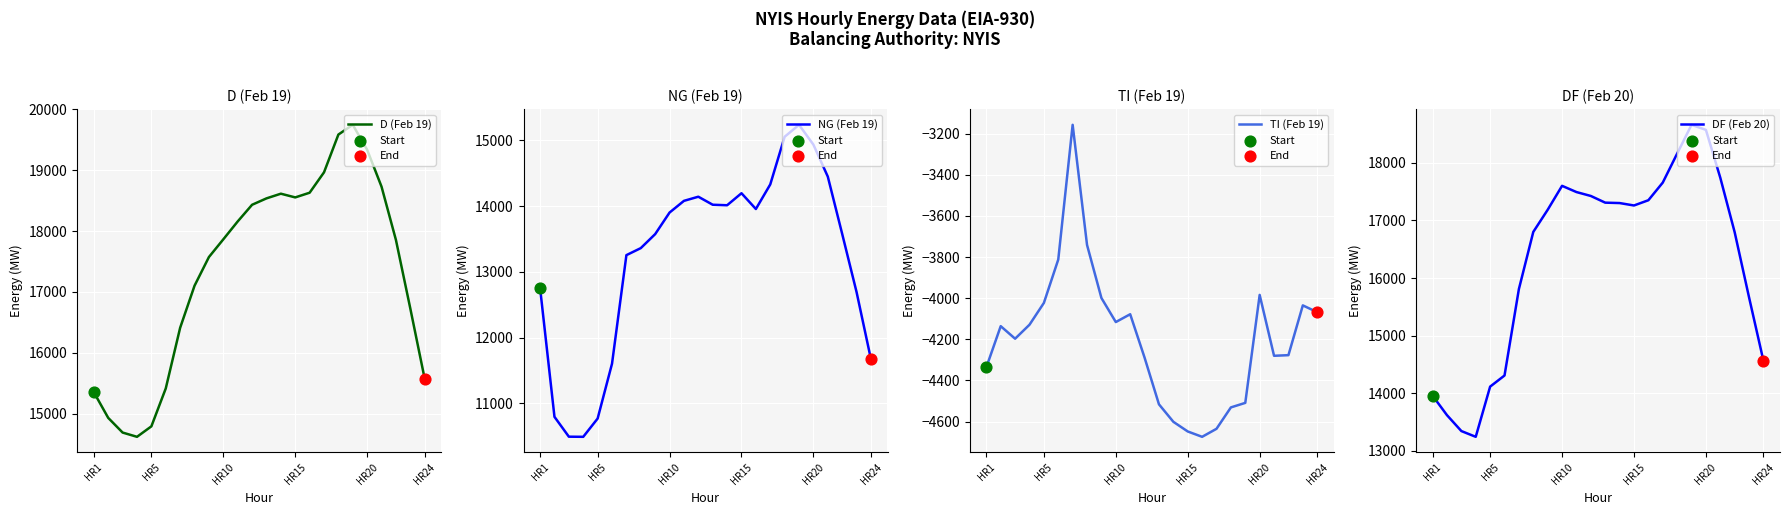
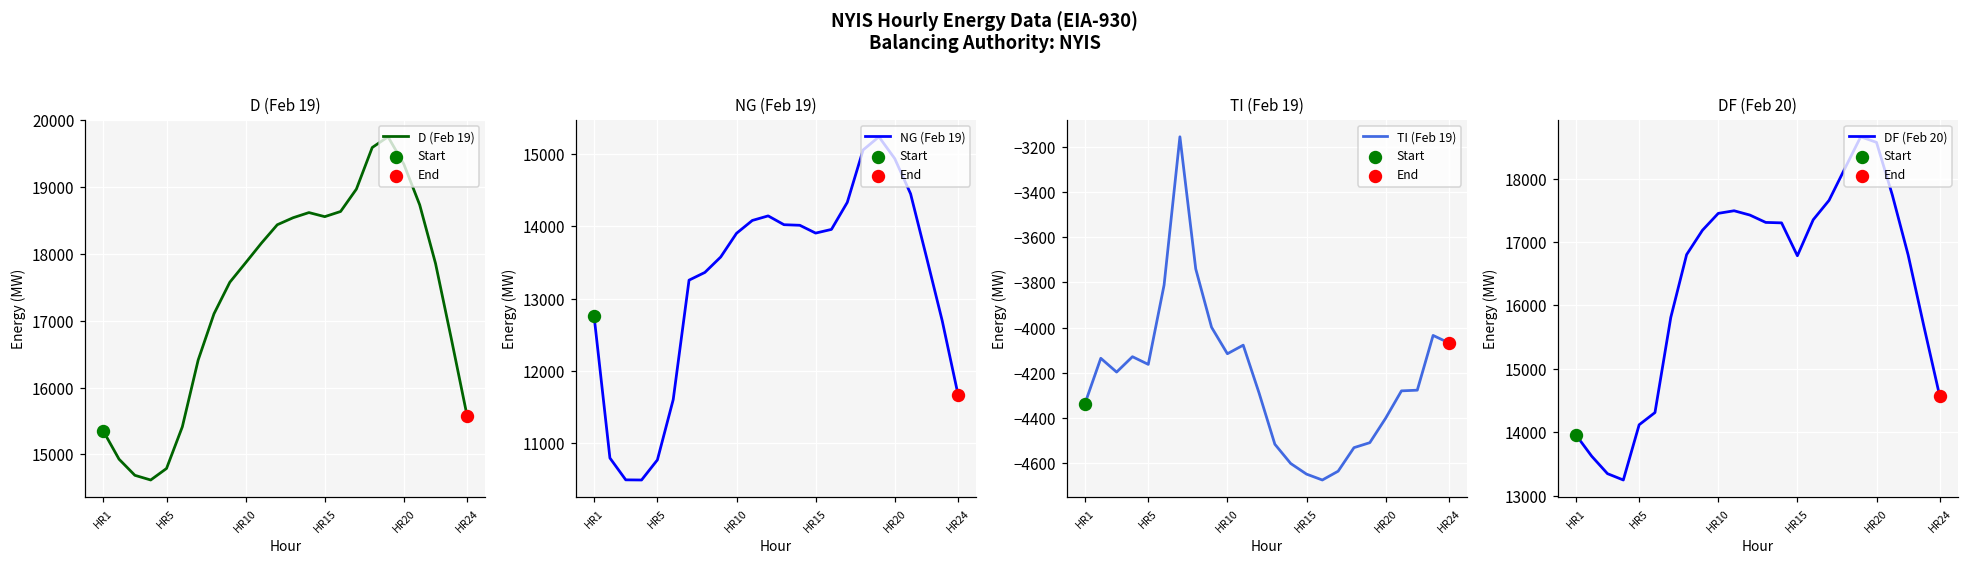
  {
    "NG (Feb 19)": {
      "NG (Feb 19)": {
        "HR5": 10800,
        "HR10": 13900,
-       "HR15": 14200
+       "HR15": 13900
      }
    },
    "TI (Feb 19)": {
      "TI (Feb 19)": {
-       "HR5": -4020,
+       "HR5": -4160,
        "HR10": -4120,
        "HR15": -4650,
-       "HR20": -3980
+       "HR20": -4400
      }
    },
    "DF (Feb 20)": {
      "DF (Feb 20)": {
        "HR5": 14100,
-       "HR10": 17600,
-       "HR15": 17300
+       "HR10": 17500,
+       "HR15": 16800
      }
    }
  }
